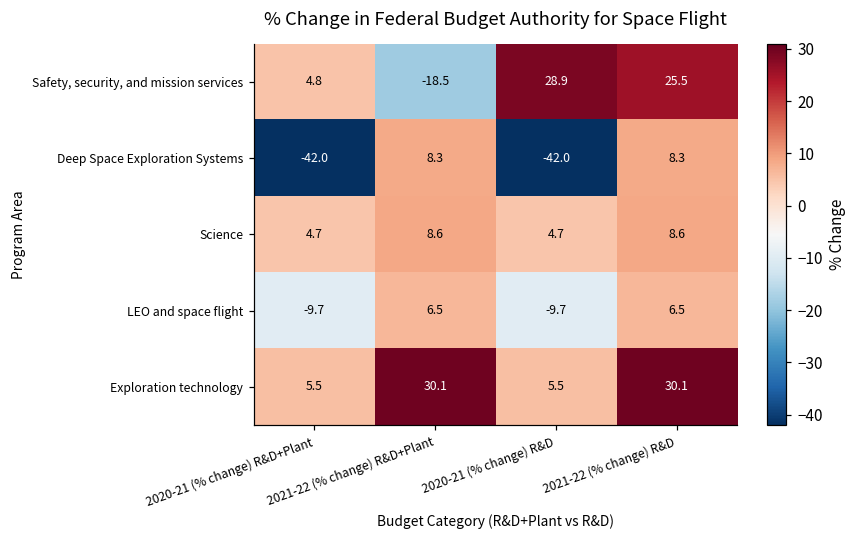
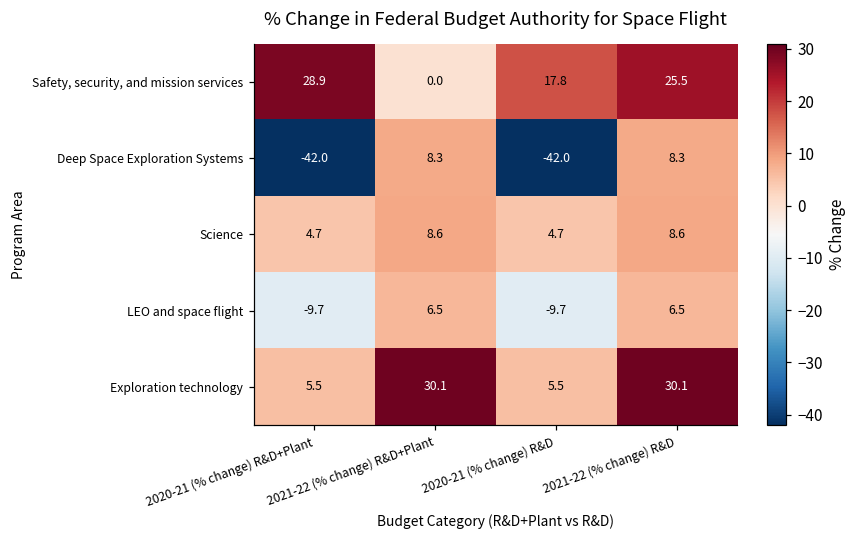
  {
    "Safety, security, and mission services": {
-     "2020-21 (% change) R&D+Plant": 4.8,
-     "2021-22 (% change) R&D+Plant": -18.5,
-     "2020-21 (% change) R&D": 28.9,
+     "2020-21 (% change) R&D+Plant": 28.9,
+     "2021-22 (% change) R&D+Plant": 0.0,
+     "2020-21 (% change) R&D": 17.8,
      "2021-22 (% change) R&D": 25.5
    },
    "Deep Space Exploration Systems": {
      "2020-21 (% change) R&D+Plant": -42.0,
      "2021-22 (% change) R&D+Plant": 8.3,
      "2020-21 (% change) R&D": -42.0,
      "2021-22 (% change) R&D": 8.3
    },
    "Science": {
      "2020-21 (% change) R&D+Plant": 4.7,
      "2021-22 (% change) R&D+Plant": 8.6,
      "2020-21 (% change) R&D": 4.7,
      "2021-22 (% change) R&D": 8.6
    },
    "LEO and space flight": {
      "2020-21 (% change) R&D+Plant": -9.7,
      "2021-22 (% change) R&D+Plant": 6.5,
      "2020-21 (% change) R&D": -9.7,
      "2021-22 (% change) R&D": 6.5
    },
    "Exploration technology": {
      "2020-21 (% change) R&D+Plant": 5.5,
      "2021-22 (% change) R&D+Plant": 30.1,
      "2020-21 (% change) R&D": 5.5,
      "2021-22 (% change) R&D": 30.1
    }
  }
